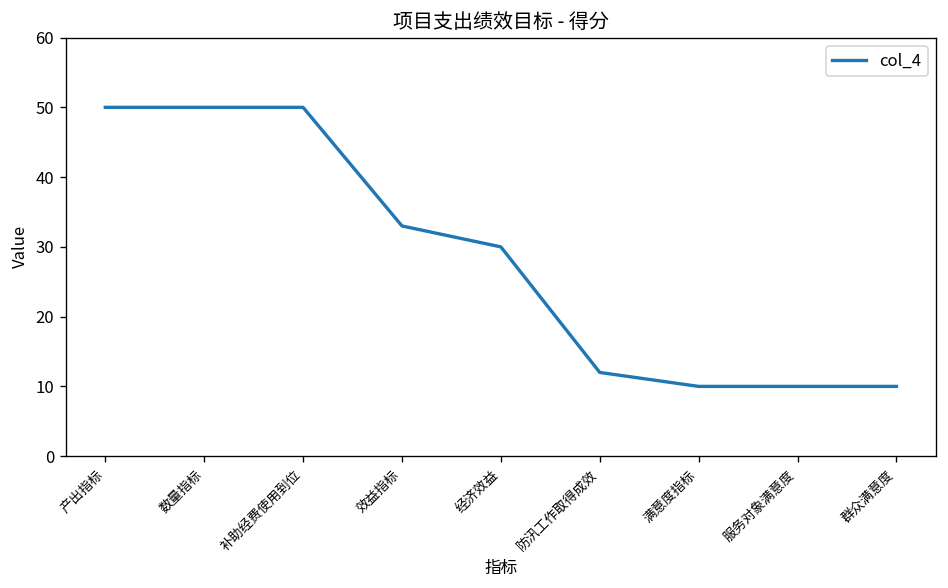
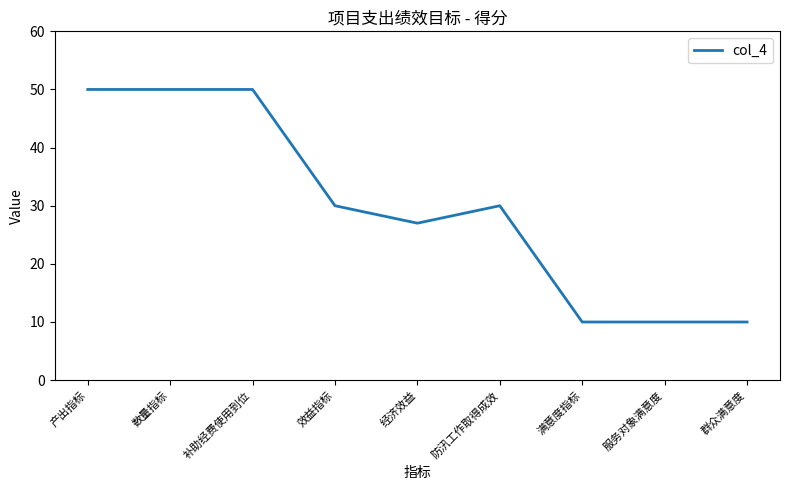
  {
    "产出指标": 50,
    "数量指标": 50,
    "补助经费使用到位": 50,
-   "效益指标": 33,
-   "经济效益": 30,
-   "防汛工作取得成效": 12,
+   "效益指标": 30,
+   "经济效益": 27,
+   "防汛工作取得成效": 30,
    "满意度指标": 10,
    "服务对象满意度": 10,
    "群众满意度": 10
  }
